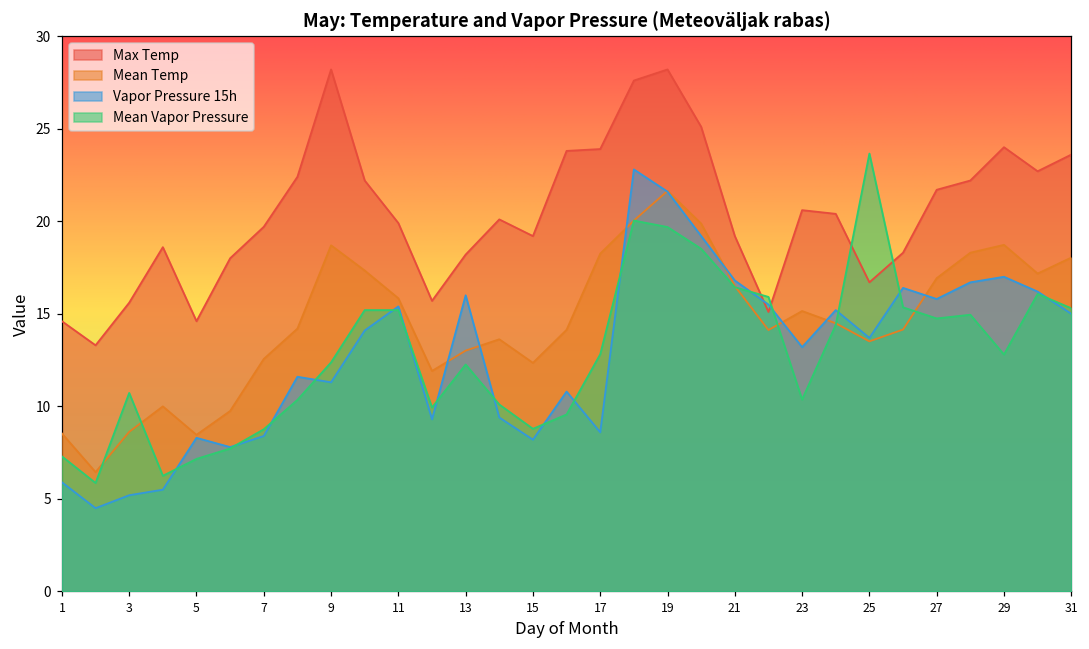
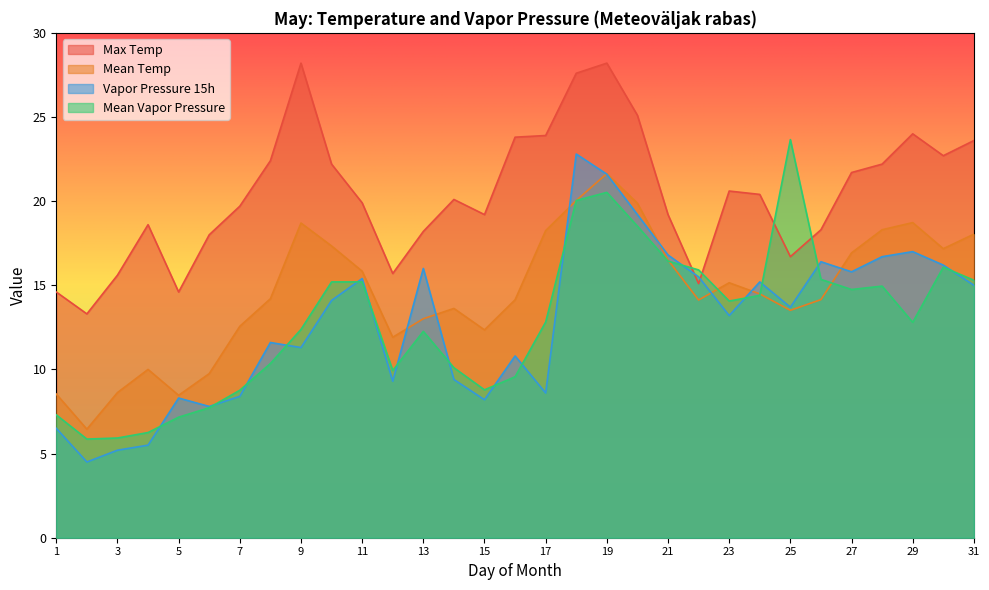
  {
    "Vapor Pressure 15h": {
-     "1": 5.9,
+     "1": 6.5,
      "3": 5.2,
      "5": 8.3,
      "7": 8.4,
      "9": 11.3,
      "11": 15.4,
      "13": 16.0,
      "15": 8.2,
      "17": 8.6,
      "21": 16.8,
      "23": 13.2,
      "25": 13.7,
      "27": 15.8,
      "29": 17.0,
      "31": 15.0
    },
    "Mean Vapor Pressure": {
      "1": 7.3,
-     "3": 10.7,
+     "3": 5.9,
      "5": 7.2,
      "7": 8.8,
      "9": 12.4,
      "11": 15.2,
      "13": 12.3,
      "15": 8.8,
      "17": 12.8,
-     "19": 19.7,
-     "23": 10.4,
+     "19": 20.5,
+     "23": 14.1,
      "25": 23.7,
      "27": 14.8,
      "29": 12.8,
      "31": 15.3
    }
  }
